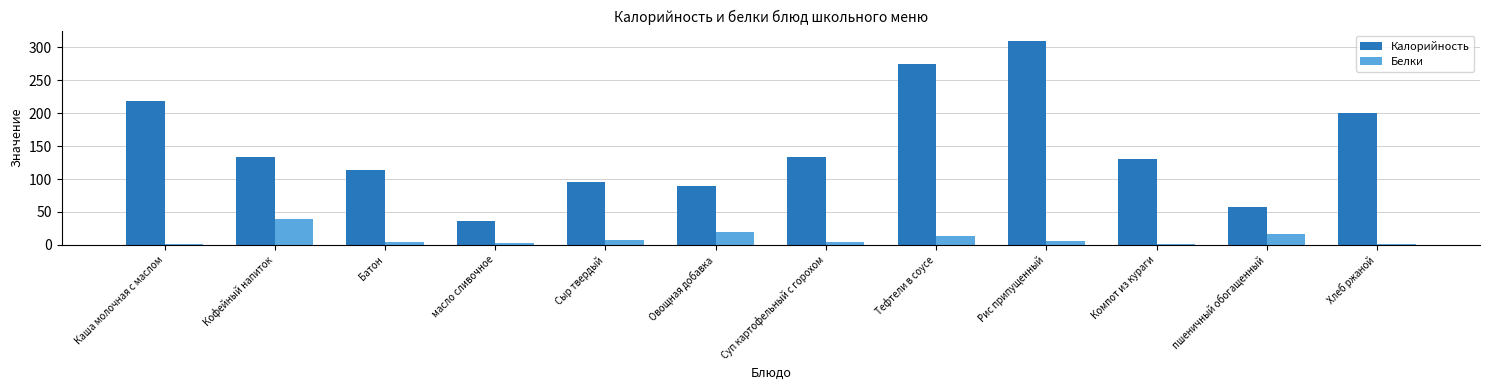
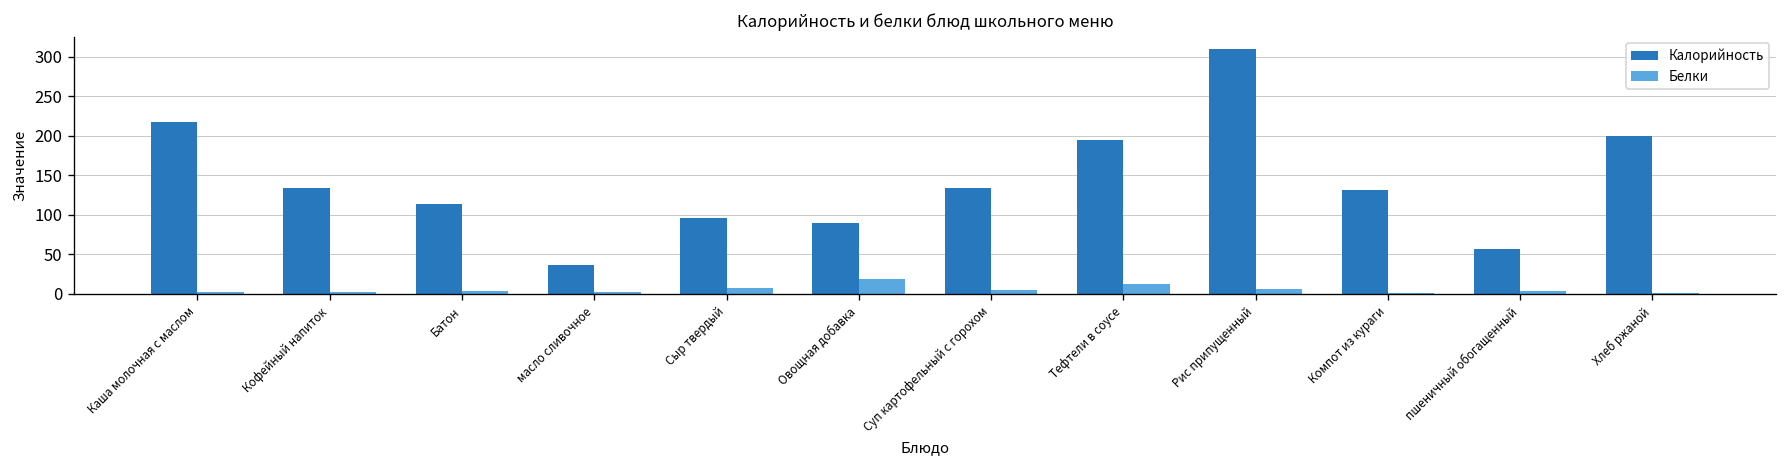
  {
    "Калорийность": {
      "Каша молочная с маслом": 220,
      "Кофейный напиток": 130,
      "Батон": 110,
      "масло сливочное": 40,
      "Сыр твердый": 100,
      "Овощная добавка": 90,
      "Суп картофельный с горохом": 130,
-     "Тефтели в соусе": 270,
+     "Тефтели в соусе": 190,
      "Рис припущенный": 310,
      "Компот из кураги": 130,
      "пшеничный обогащенный": 60,
      "Хлеб ржаной": 200
    },
    "Белки": {
-     "Кофейный напиток": 40,
+     "Кофейный напиток": 0,
      "Батон": 0,
      "Сыр твердый": 10,
      "Овощная добавка": 20,
      "Суп картофельный с горохом": 0,
      "Тефтели в соусе": 10,
      "Рис припущенный": 10,
-     "пшеничный обогащенный": 20
+     "пшеничный обогащенный": 0
    }
  }
